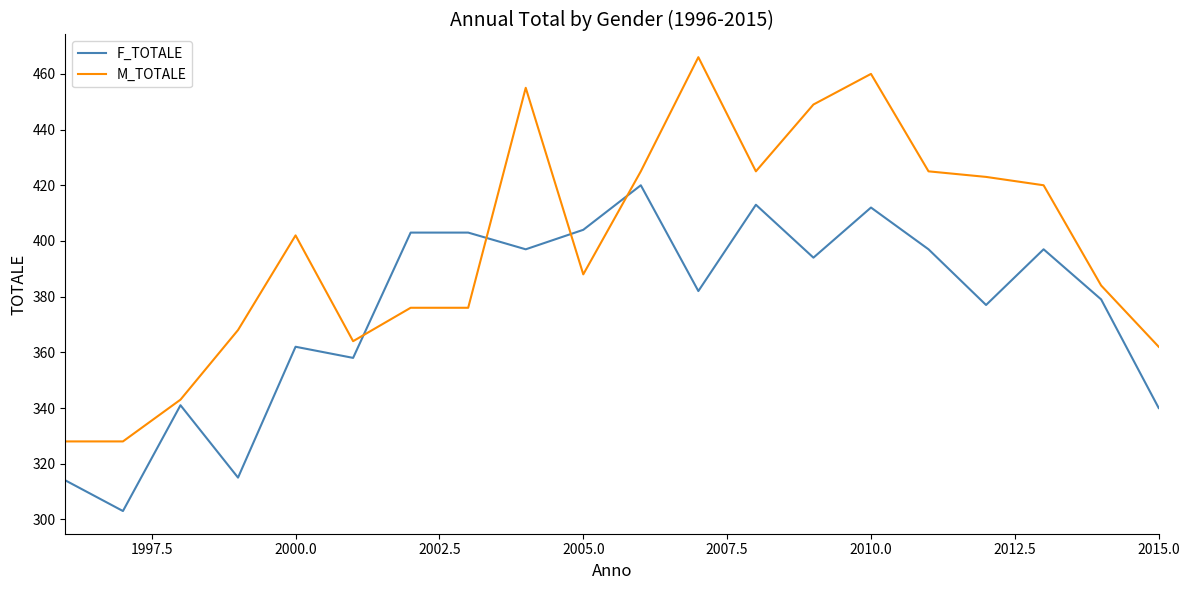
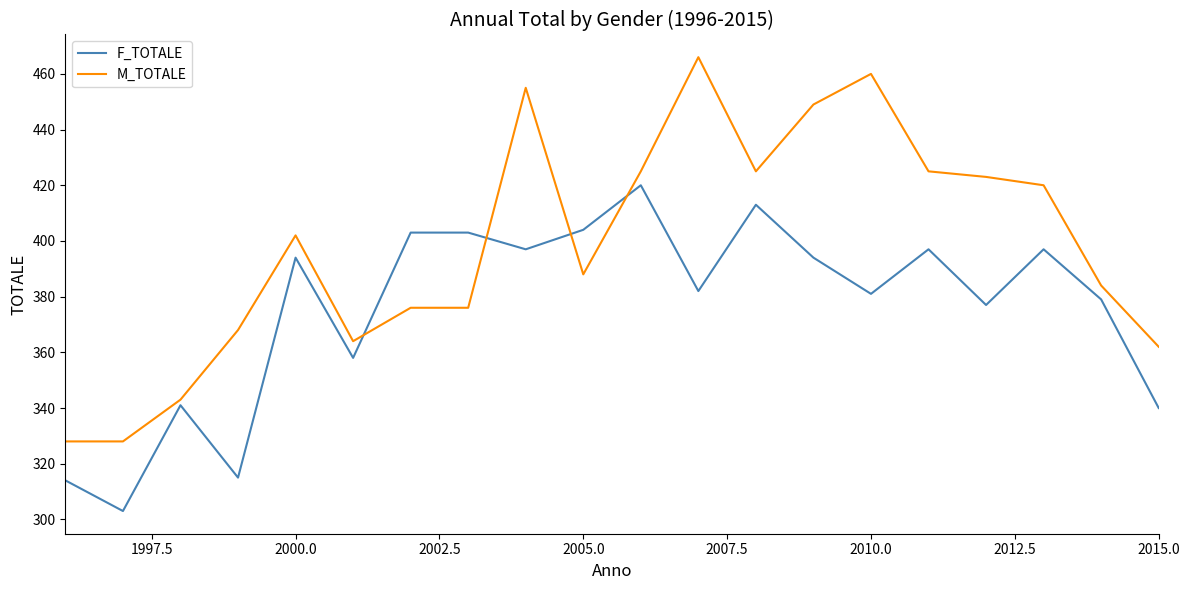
  {
    "F_TOTALE": {
-     "2000.0": 362,
+     "2000.0": 394,
      "2005.0": 404,
-     "2010.0": 412,
+     "2010.0": 381,
      "2015.0": 340
    },
    "M_TOTALE": {
      "2000.0": 402,
      "2005.0": 388,
      "2010.0": 460,
      "2015.0": 362
    }
  }
